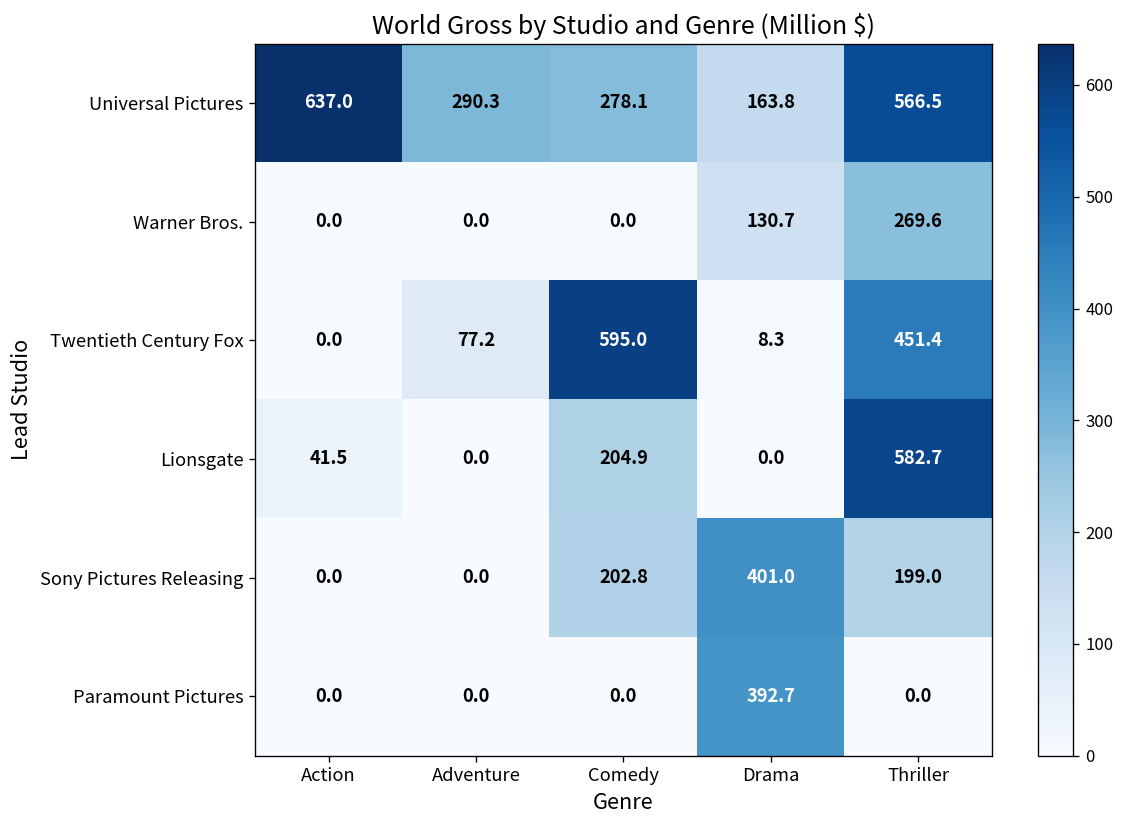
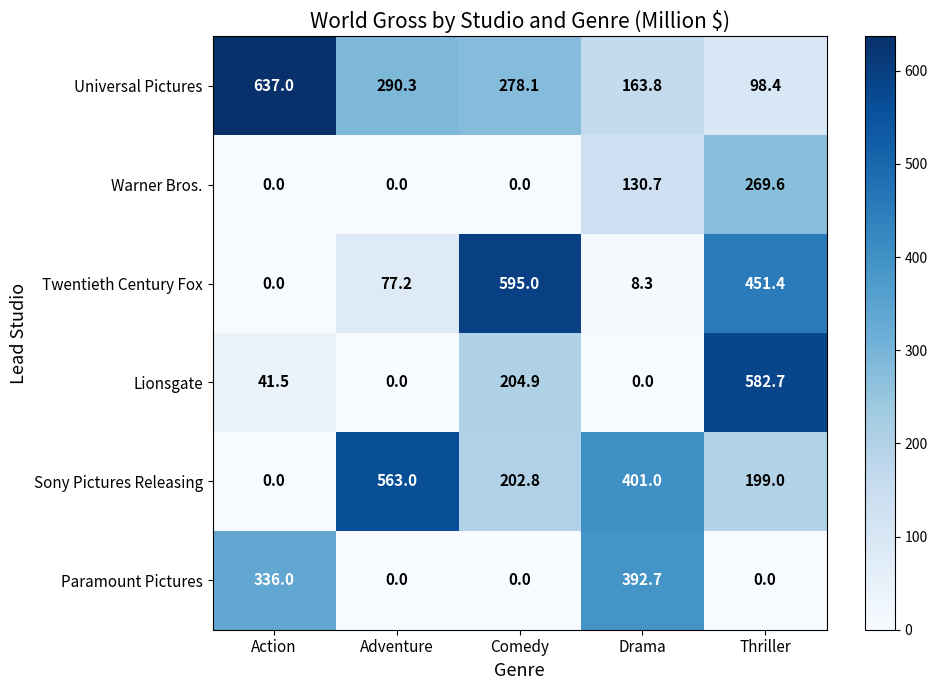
  {
    "Universal Pictures": {
      "Action": 637.0,
      "Adventure": 290.3,
      "Comedy": 278.1,
      "Drama": 163.8,
-     "Thriller": 566.5
+     "Thriller": 98.4
    },
    "Warner Bros.": {
      "Action": 0.0,
      "Adventure": 0.0,
      "Comedy": 0.0,
      "Drama": 130.7,
      "Thriller": 269.6
    },
    "Twentieth Century Fox": {
      "Action": 0.0,
      "Adventure": 77.2,
      "Comedy": 595.0,
      "Drama": 8.3,
      "Thriller": 451.4
    },
    "Lionsgate": {
      "Action": 41.5,
      "Adventure": 0.0,
      "Comedy": 204.9,
      "Drama": 0.0,
      "Thriller": 582.7
    },
    "Sony Pictures Releasing": {
      "Action": 0.0,
-     "Adventure": 0.0,
+     "Adventure": 563.0,
      "Comedy": 202.8,
      "Drama": 401.0,
      "Thriller": 199.0
    },
    "Paramount Pictures": {
-     "Action": 0.0,
+     "Action": 336.0,
      "Adventure": 0.0,
      "Comedy": 0.0,
      "Drama": 392.7,
      "Thriller": 0.0
    }
  }
